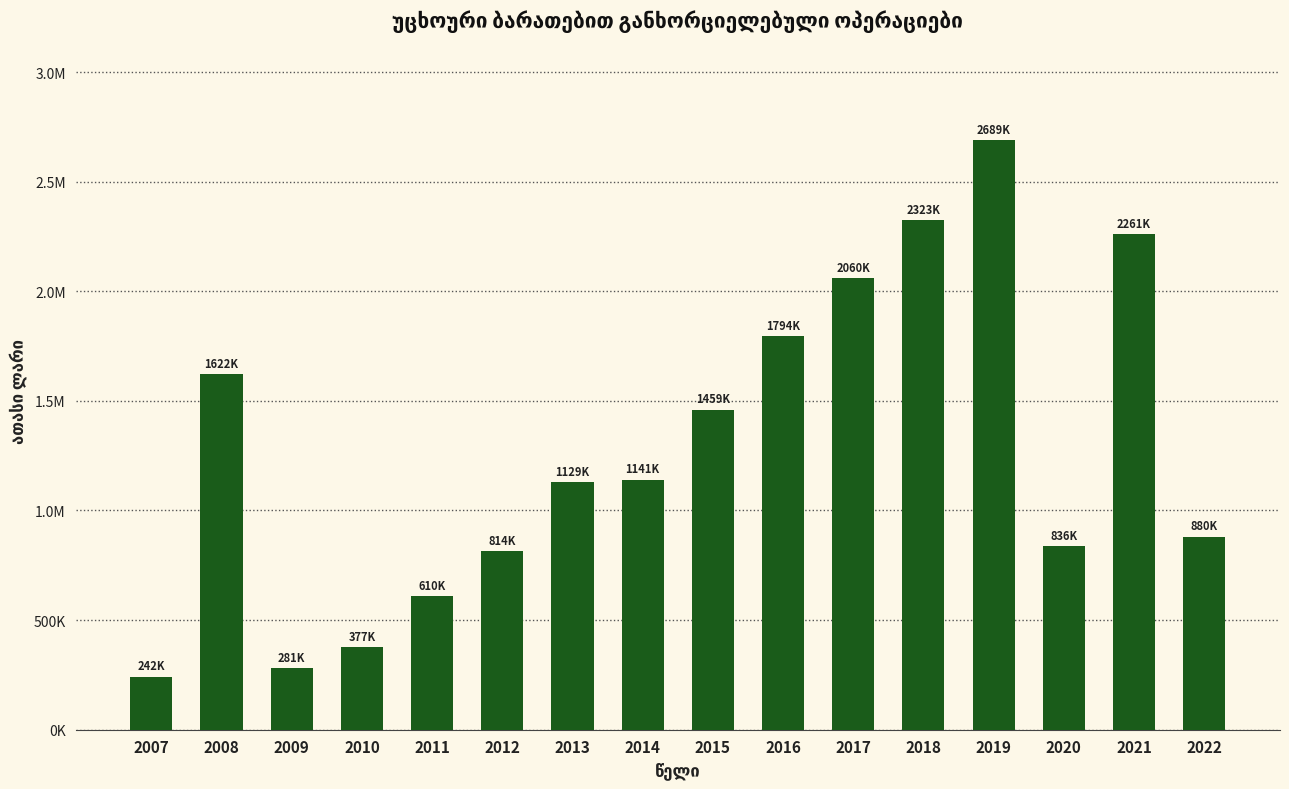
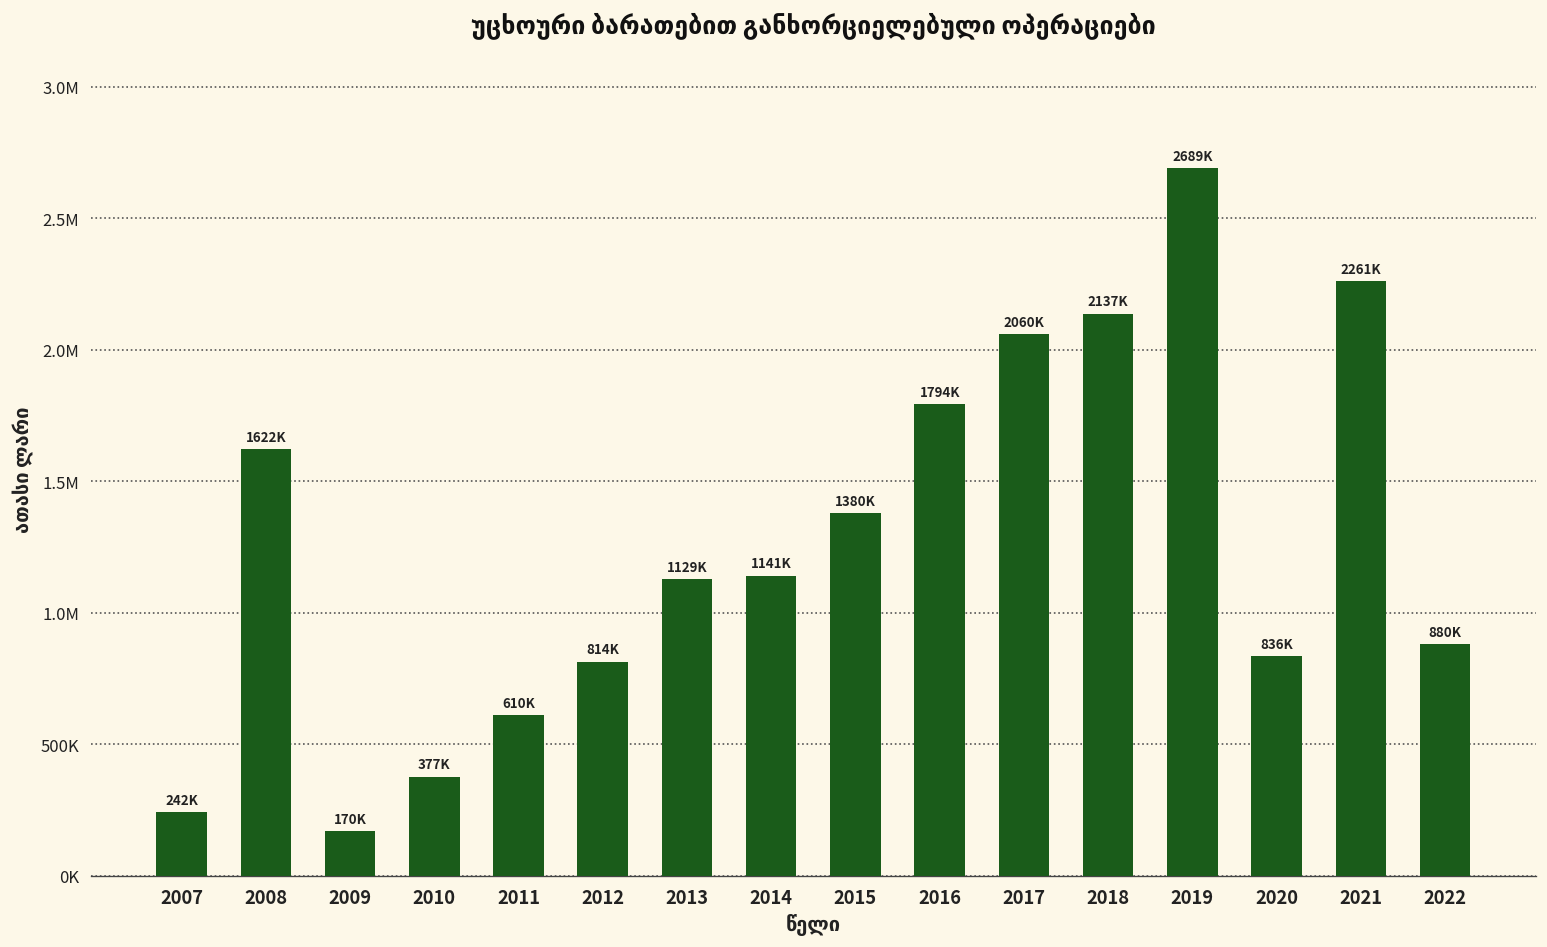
  {
    "2007": "242K",
    "2008": "1622K",
-   "2009": "281K",
+   "2009": "170K",
    "2010": "377K",
    "2011": "610K",
    "2012": "814K",
    "2013": "1129K",
    "2014": "1141K",
-   "2015": "1459K",
+   "2015": "1380K",
    "2016": "1794K",
    "2017": "2060K",
-   "2018": "2323K",
+   "2018": "2137K",
    "2019": "2689K",
    "2020": "836K",
    "2021": "2261K",
    "2022": "880K"
  }
